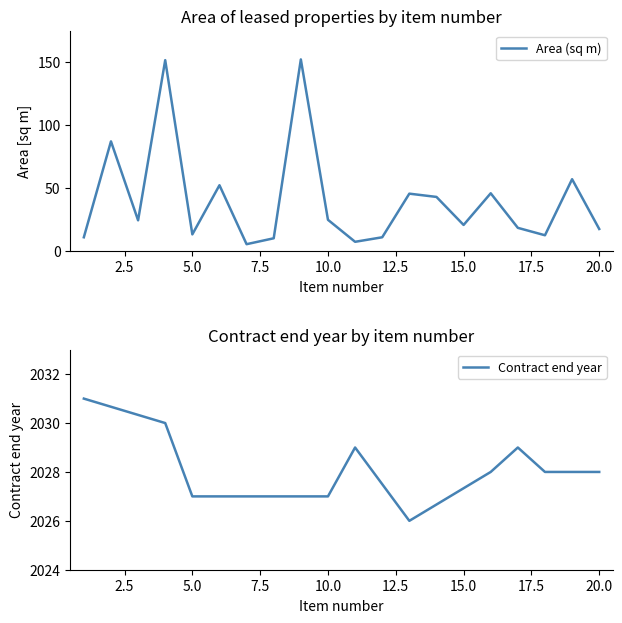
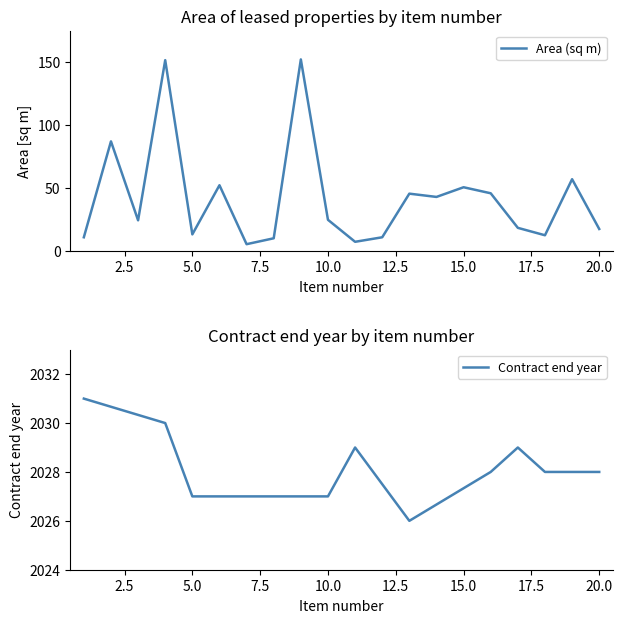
  {
    "Area of leased properties by item number": {
      "5.0": 13,
      "10.0": 25,
-     "15.0": 21,
+     "15.0": 51,
      "20.0": 17
    },
    "Contract end year by item number": {
      "5.0": 2027.0,
      "10.0": 2027.0,
      "20.0": 2028.0
    }
  }
